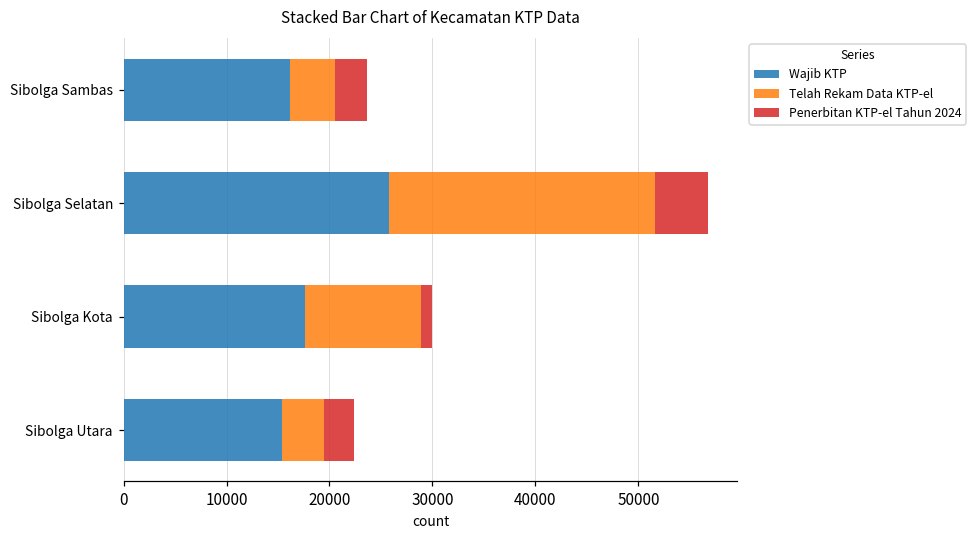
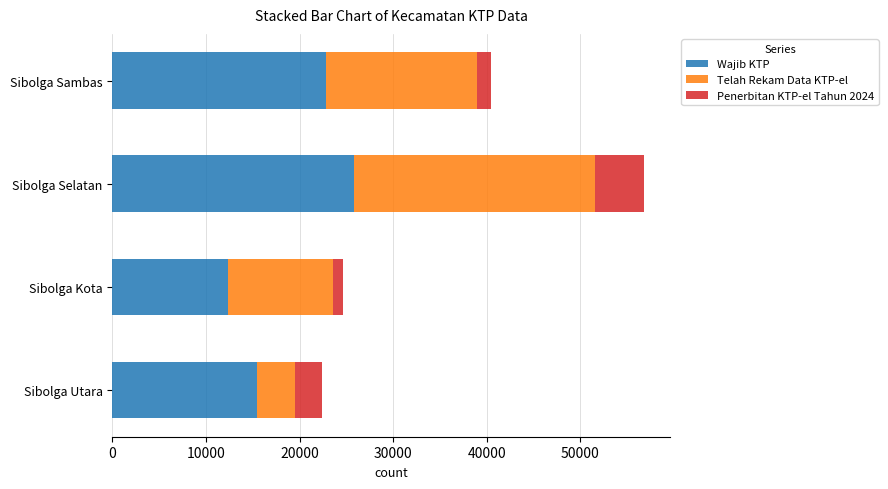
  {
    "Wajib KTP": {
-     "Sibolga Sambas": 16000,
+     "Sibolga Sambas": 23000,
      "Sibolga Selatan": 26000,
-     "Sibolga Kota": 18000,
+     "Sibolga Kota": 12000,
      "Sibolga Utara": 15000
    },
    "Telah Rekam Data KTP-el": {
-     "Sibolga Sambas": 4000,
+     "Sibolga Sambas": 16000,
      "Sibolga Selatan": 26000,
      "Sibolga Kota": 11000,
      "Sibolga Utara": 4000
    },
    "Penerbitan KTP-el Tahun 2024": {
-     "Sibolga Sambas": 3000,
+     "Sibolga Sambas": 1000,
      "Sibolga Selatan": 5000,
      "Sibolga Kota": 1000,
      "Sibolga Utara": 3000
    }
  }
